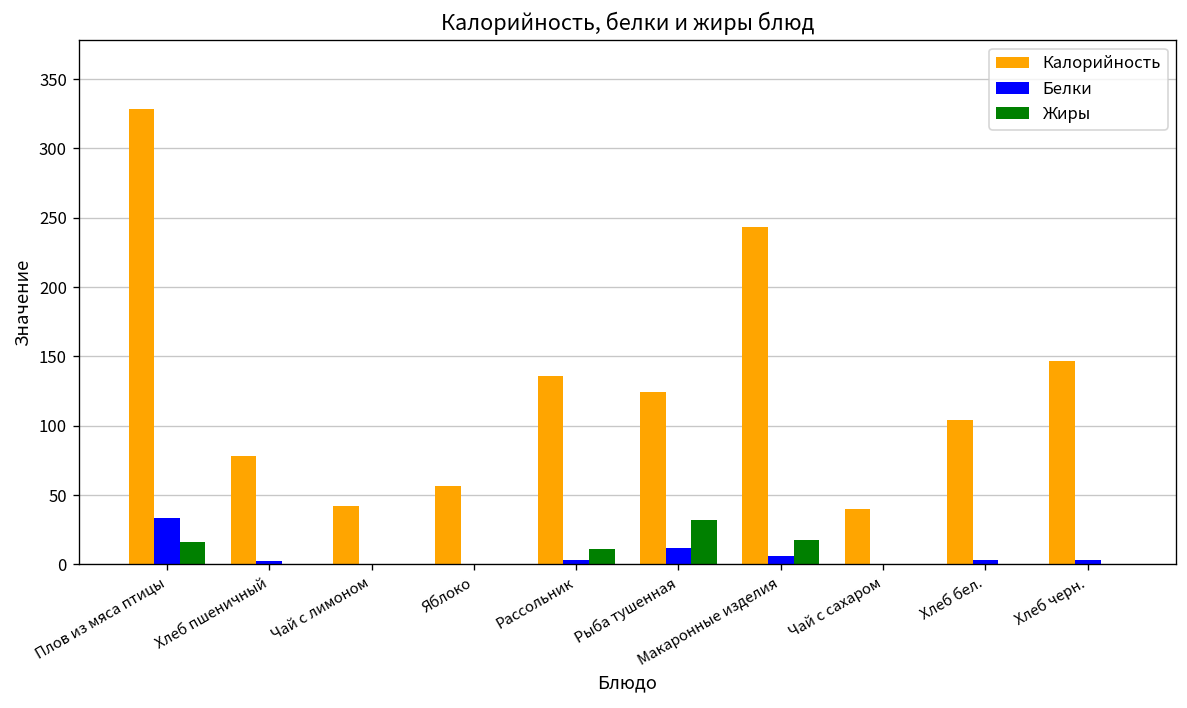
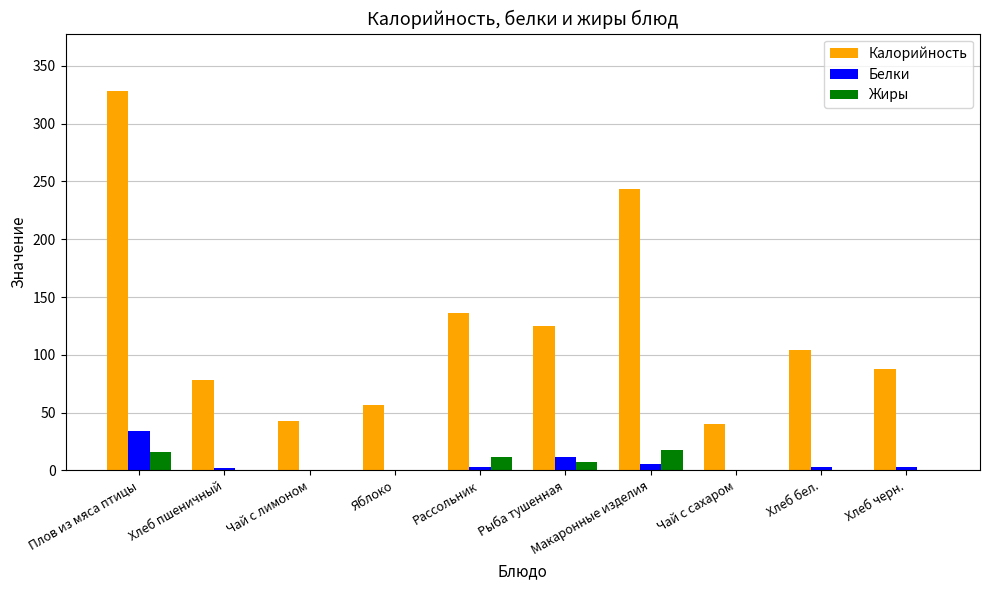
  {
    "Калорийность": {
      "Плов из мяса птицы": 329,
      "Хлеб пшеничный": 78,
      "Чай с лимоном": 42,
      "Яблоко": 56,
      "Рассольник": 136,
      "Рыба тушенная": 125,
      "Макаронные изделия": 244,
      "Чай с сахаром": 40,
      "Хлеб бел.": 104,
-     "Хлеб черн.": 147
+     "Хлеб черн.": 88
    },
    "Белки": {
      "Плов из мяса птицы": 34,
      "Хлеб пшеничный": 2,
      "Рассольник": 3,
      "Рыба тушенная": 12,
      "Макаронные изделия": 6,
      "Чай с сахаром": 0,
      "Хлеб бел.": 3,
      "Хлеб черн.": 3
    },
    "Жиры": {
      "Плов из мяса птицы": 16,
      "Рассольник": 11,
-     "Рыба тушенная": 32,
+     "Рыба тушенная": 7,
      "Макаронные изделия": 17,
      "Чай с сахаром": 0
    }
  }
